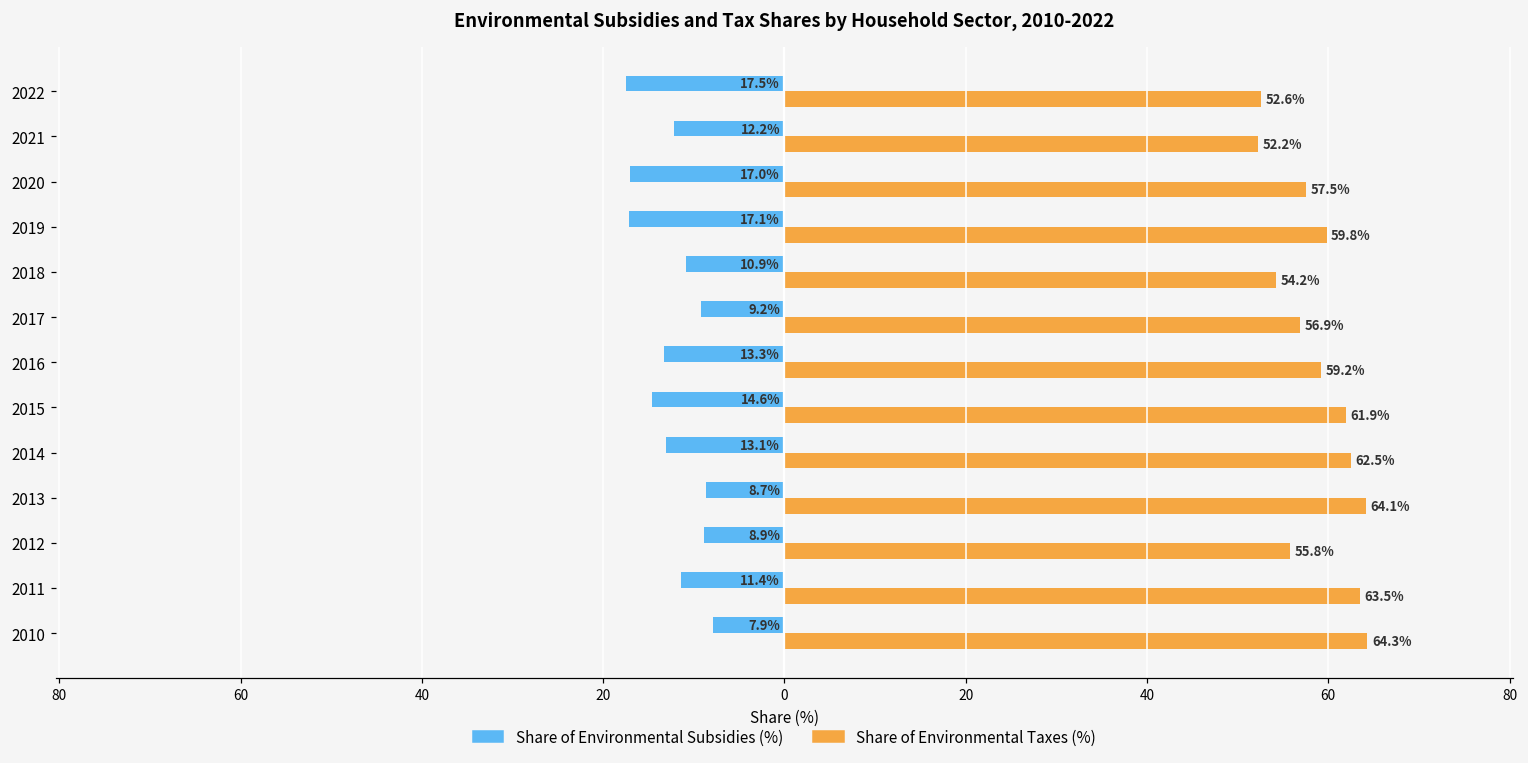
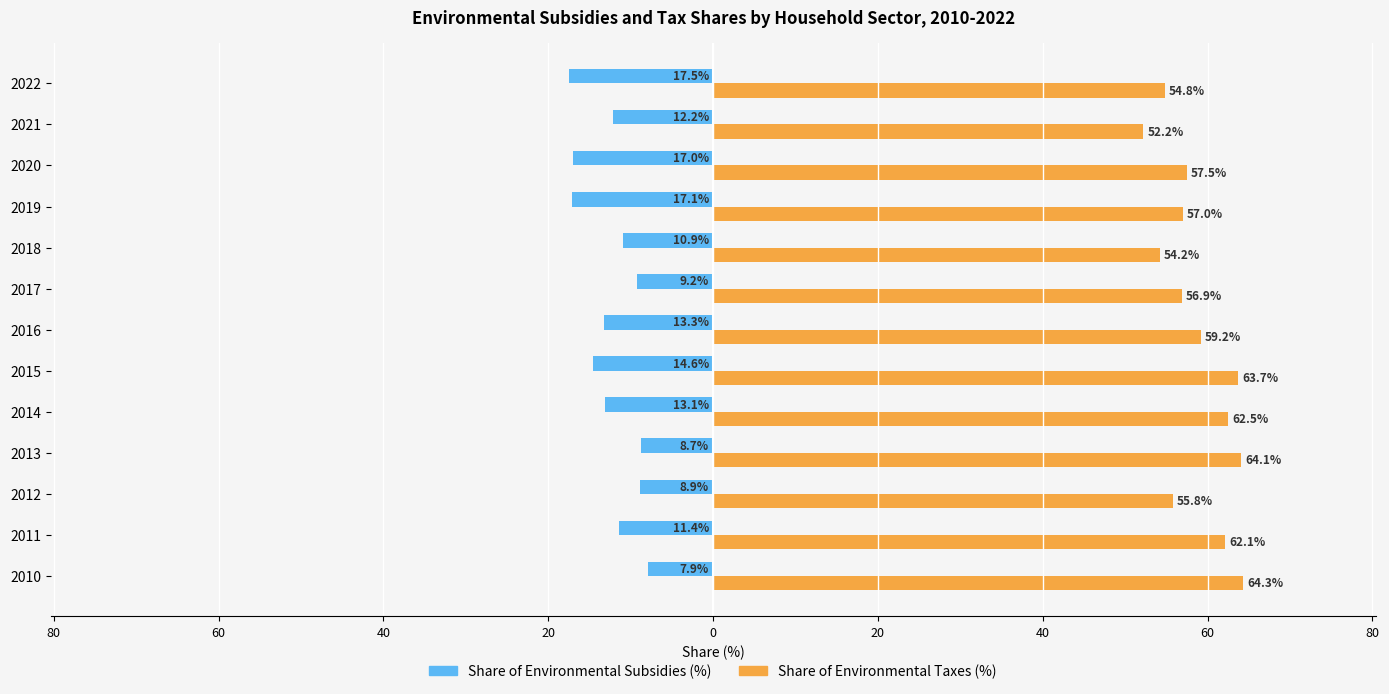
  {
    "Share of Environmental Taxes (%)": {
-     "2022": "52.6%",
+     "2022": "54.8%",
      "2021": "52.2%",
      "2020": "57.5%",
-     "2019": "59.8%",
+     "2019": "57.0%",
      "2018": "54.2%",
      "2017": "56.9%",
      "2016": "59.2%",
-     "2015": "61.9%",
+     "2015": "63.7%",
      "2014": "62.5%",
      "2013": "64.1%",
      "2012": "55.8%",
-     "2011": "63.5%",
+     "2011": "62.1%",
      "2010": "64.3%"
    }
  }
